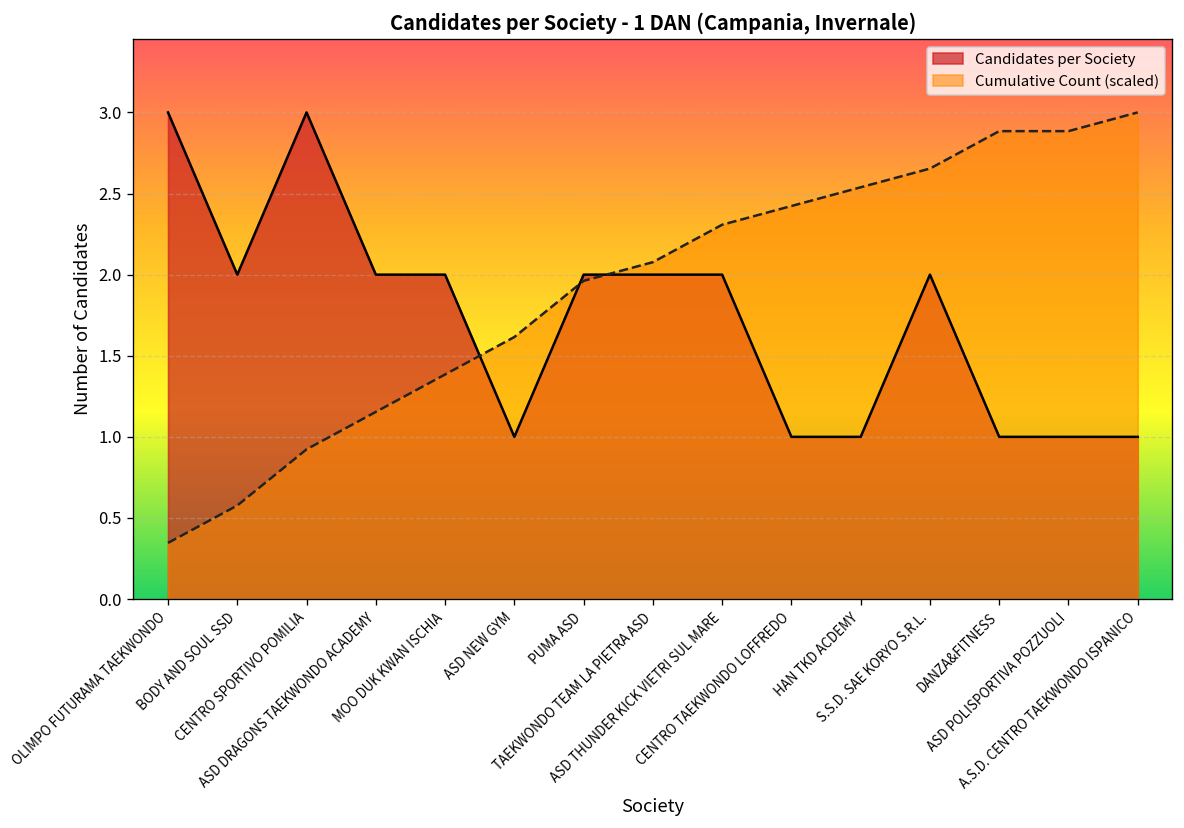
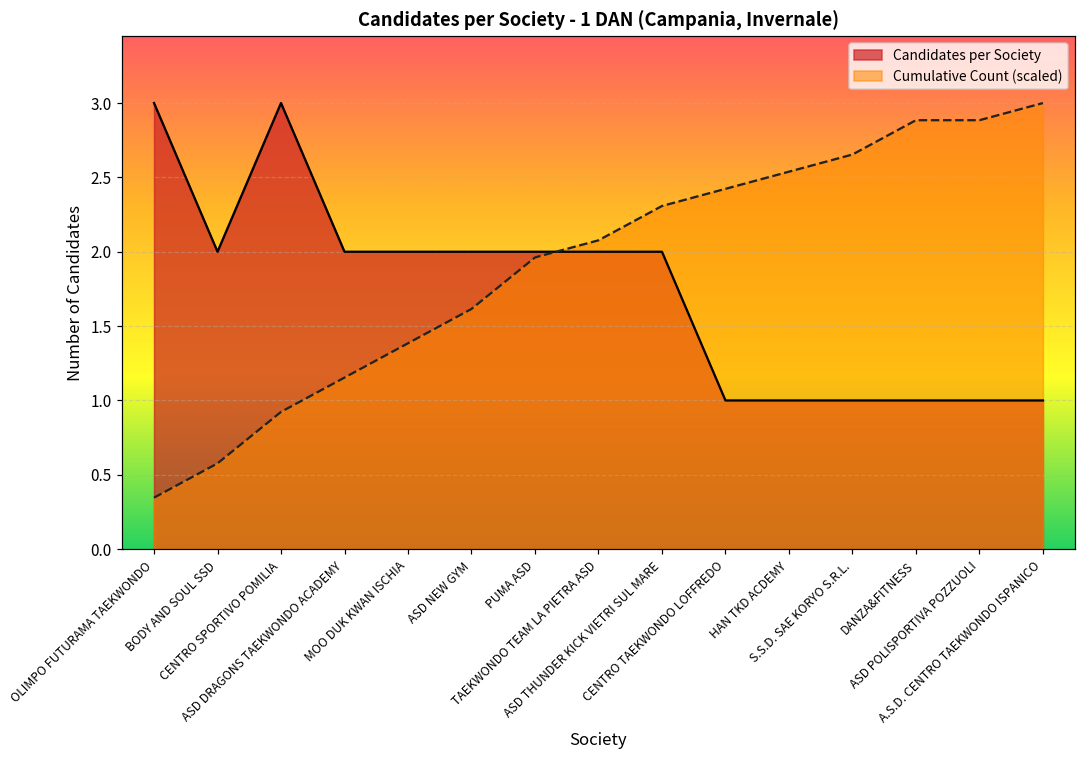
  {
    "Candidates per Society": {
      "OLIMPO FUTURAMA TAEKWONDO": 3,
      "BODY AND SOUL SSD": 2,
      "CENTRO SPORTIVO POMILIA": 3,
      "ASD DRAGONS TAEKWONDO ACADEMY": 2,
      "MOO DUK KWAN ISCHIA": 2,
-     "ASD NEW GYM": 1,
+     "ASD NEW GYM": 2,
      "PUMA ASD": 2,
      "TAEKWONDO TEAM LA PIETRA ASD": 2,
      "ASD THUNDER KICK VIETRI SUL MARE": 2,
      "CENTRO TAEKWONDO LOFFREDO": 1,
      "HAN TKD ACDEMY": 1,
-     "S.S.D. SAE KORYO S.R.L.": 2,
+     "S.S.D. SAE KORYO S.R.L.": 1,
      "DANZA&FITNESS": 1,
      "ASD POLISPORTIVA POZZUOLI": 1,
      "A.S.D. CENTRO TAEKWONDO ISPANICO": 1
    },
    "Cumulative Count (scaled)": {
      "OLIMPO FUTURAMA TAEKWONDO": 0.35,
      "BODY AND SOUL SSD": 0.58,
      "CENTRO SPORTIVO POMILIA": 0.92,
      "ASD DRAGONS TAEKWONDO ACADEMY": 1.15,
      "MOO DUK KWAN ISCHIA": 1.38,
      "ASD NEW GYM": 1.62,
      "PUMA ASD": 1.96,
      "TAEKWONDO TEAM LA PIETRA ASD": 2.08,
      "ASD THUNDER KICK VIETRI SUL MARE": 2.31,
      "CENTRO TAEKWONDO LOFFREDO": 2.42,
      "HAN TKD ACDEMY": 2.54,
      "S.S.D. SAE KORYO S.R.L.": 2.65,
      "DANZA&FITNESS": 2.88,
      "ASD POLISPORTIVA POZZUOLI": 2.88,
      "A.S.D. CENTRO TAEKWONDO ISPANICO": 3
    }
  }
